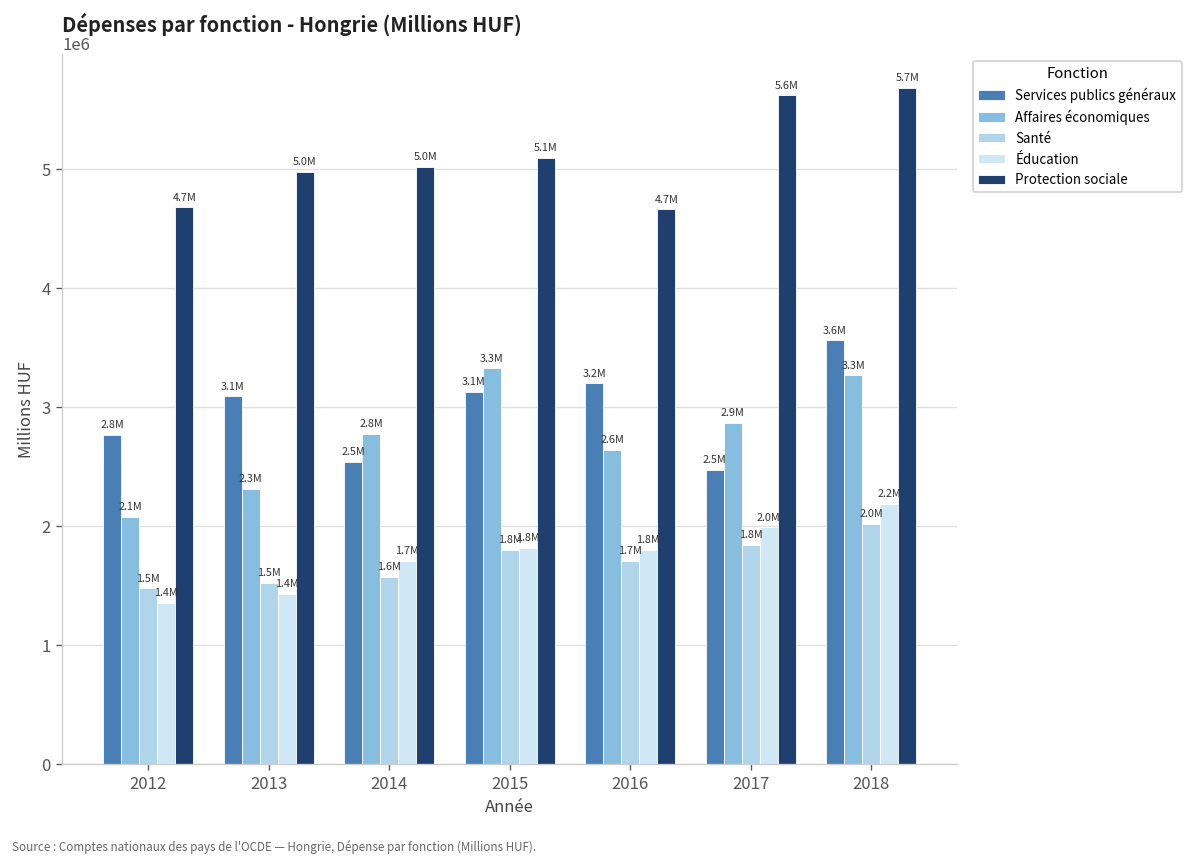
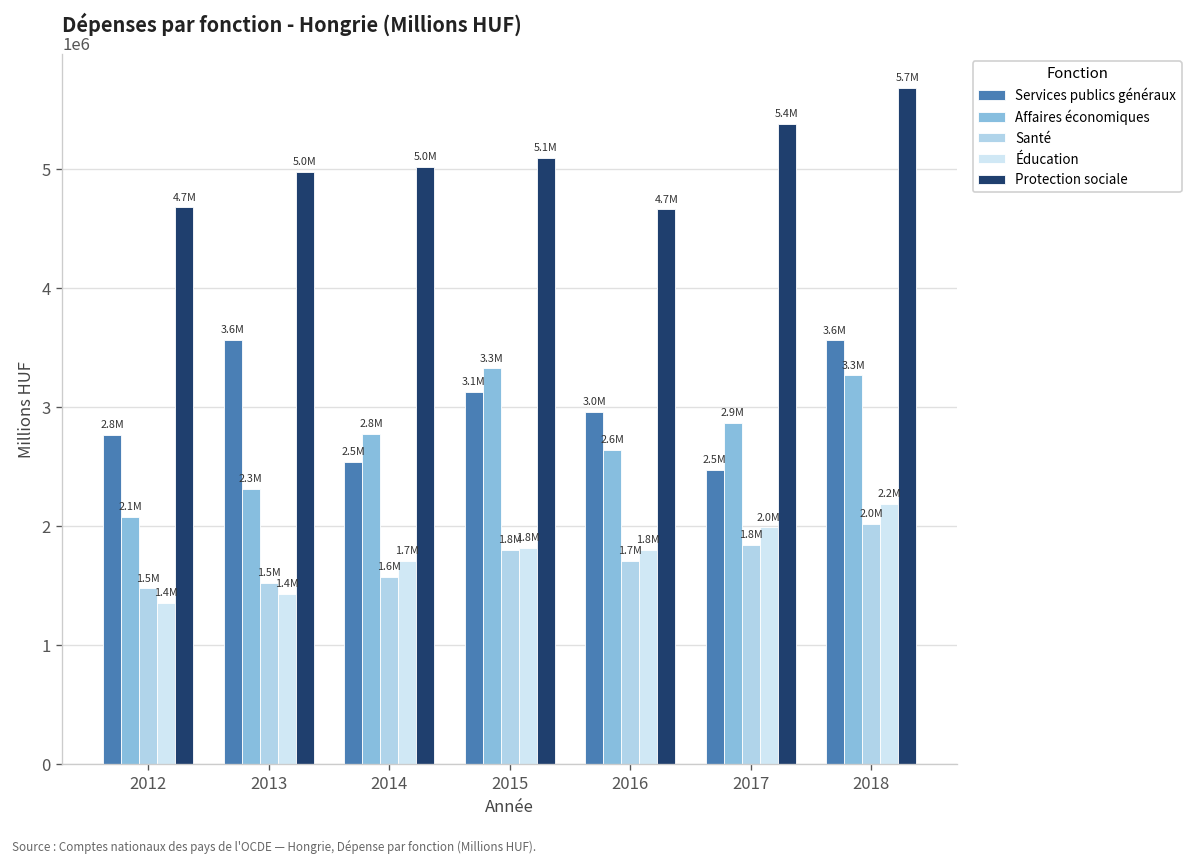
  {
    "Services publics généraux": {
      "2012": "2.8M",
-     "2013": "3.1M",
+     "2013": "3.6M",
      "2014": "2.5M",
      "2015": "3.1M",
-     "2016": "3.2M",
+     "2016": "3.0M",
      "2017": "2.5M",
      "2018": "3.6M"
    },
    "Protection sociale": {
      "2012": "4.7M",
      "2013": "5.0M",
      "2014": "5.0M",
      "2015": "5.1M",
      "2016": "4.7M",
-     "2017": "5.6M",
+     "2017": "5.4M",
      "2018": "5.7M"
    }
  }
